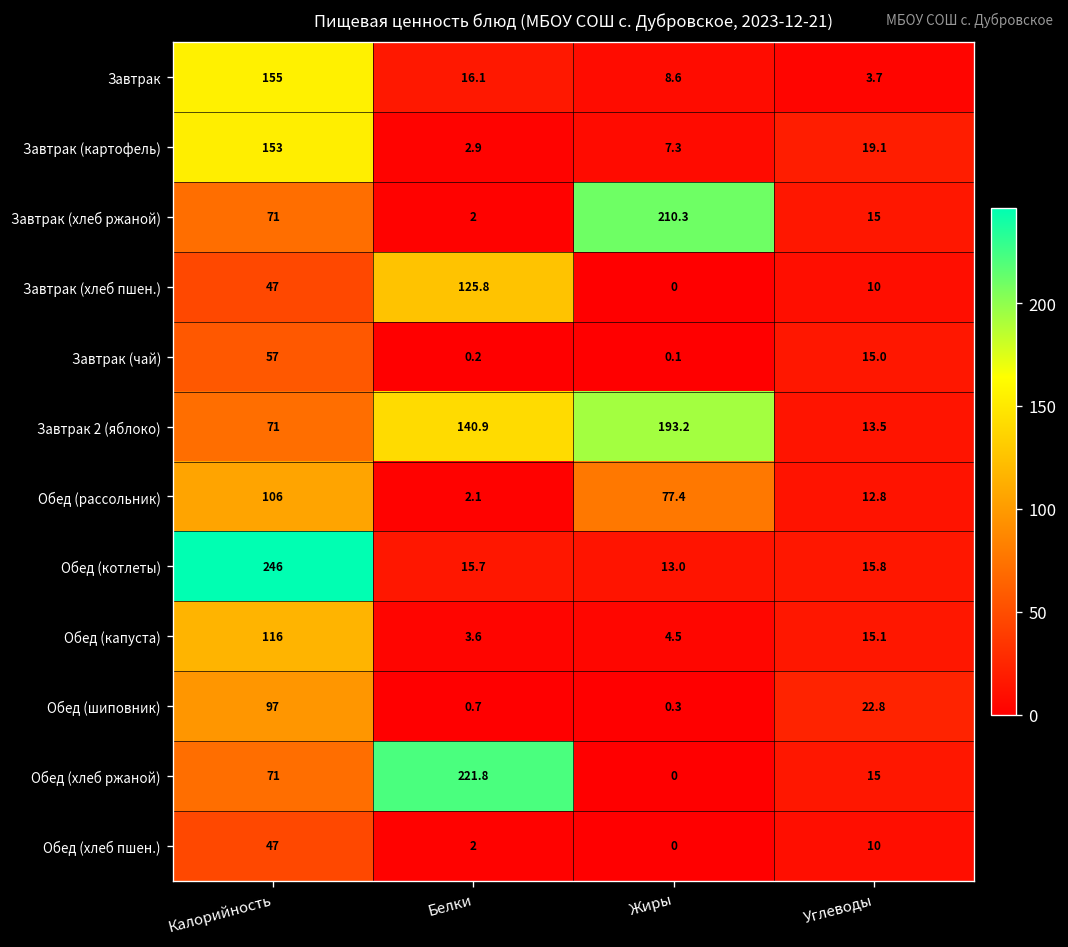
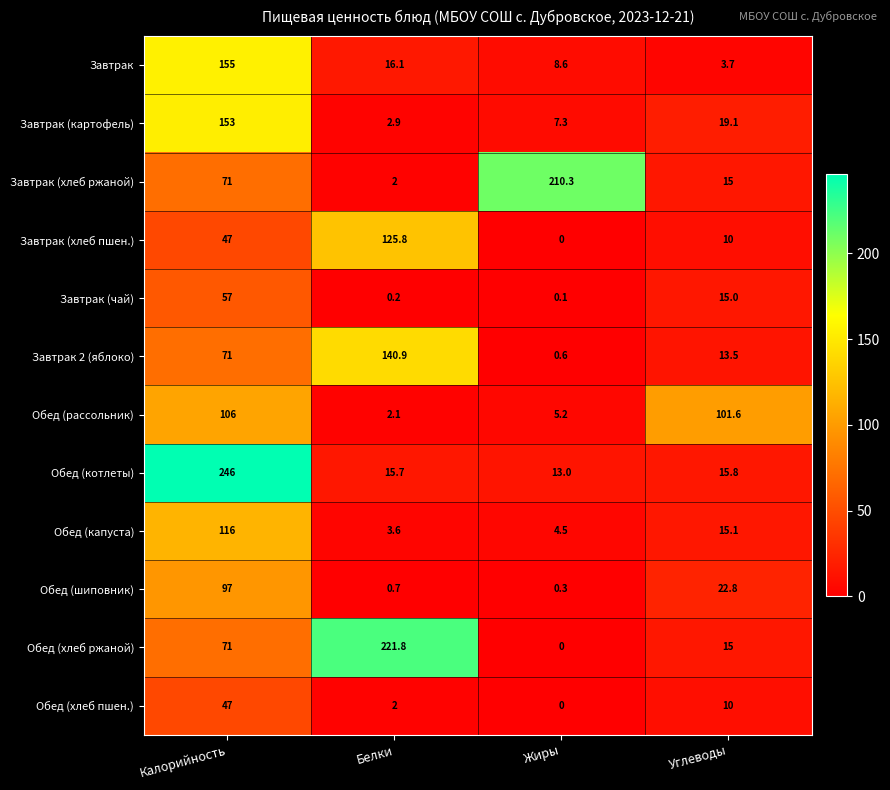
  {
    "Завтрак": {
      "Калорийность": 155,
      "Белки": 16.1,
      "Жиры": 8.6,
      "Углеводы": 3.7
    },
    "Завтрак (картофель)": {
      "Калорийность": 153,
      "Белки": 2.9,
      "Жиры": 7.3,
      "Углеводы": 19.1
    },
    "Завтрак (хлеб ржаной)": {
      "Калорийность": 71,
      "Белки": 2,
      "Жиры": 210.3,
      "Углеводы": 15
    },
    "Завтрак (хлеб пшен.)": {
      "Калорийность": 47,
      "Белки": 125.8,
      "Жиры": 0,
      "Углеводы": 10
    },
    "Завтрак (чай)": {
      "Калорийность": 57,
      "Белки": 0.2,
      "Жиры": 0.1,
      "Углеводы": 15.0
    },
    "Завтрак 2 (яблоко)": {
      "Калорийность": 71,
      "Белки": 140.9,
-     "Жиры": 193.2,
+     "Жиры": 0.6,
      "Углеводы": 13.5
    },
    "Обед (рассольник)": {
      "Калорийность": 106,
      "Белки": 2.1,
-     "Жиры": 77.4,
-     "Углеводы": 12.8
+     "Жиры": 5.2,
+     "Углеводы": 101.6
    },
    "Обед (котлеты)": {
      "Калорийность": 246,
      "Белки": 15.7,
      "Жиры": 13.0,
      "Углеводы": 15.8
    },
    "Обед (капуста)": {
      "Калорийность": 116,
      "Белки": 3.6,
      "Жиры": 4.5,
      "Углеводы": 15.1
    },
    "Обед (шиповник)": {
      "Калорийность": 97,
      "Белки": 0.7,
      "Жиры": 0.3,
      "Углеводы": 22.8
    },
    "Обед (хлеб ржаной)": {
      "Калорийность": 71,
      "Белки": 221.8,
      "Жиры": 0,
      "Углеводы": 15
    },
    "Обед (хлеб пшен.)": {
      "Калорийность": 47,
      "Белки": 2,
      "Жиры": 0,
      "Углеводы": 10
    }
  }
